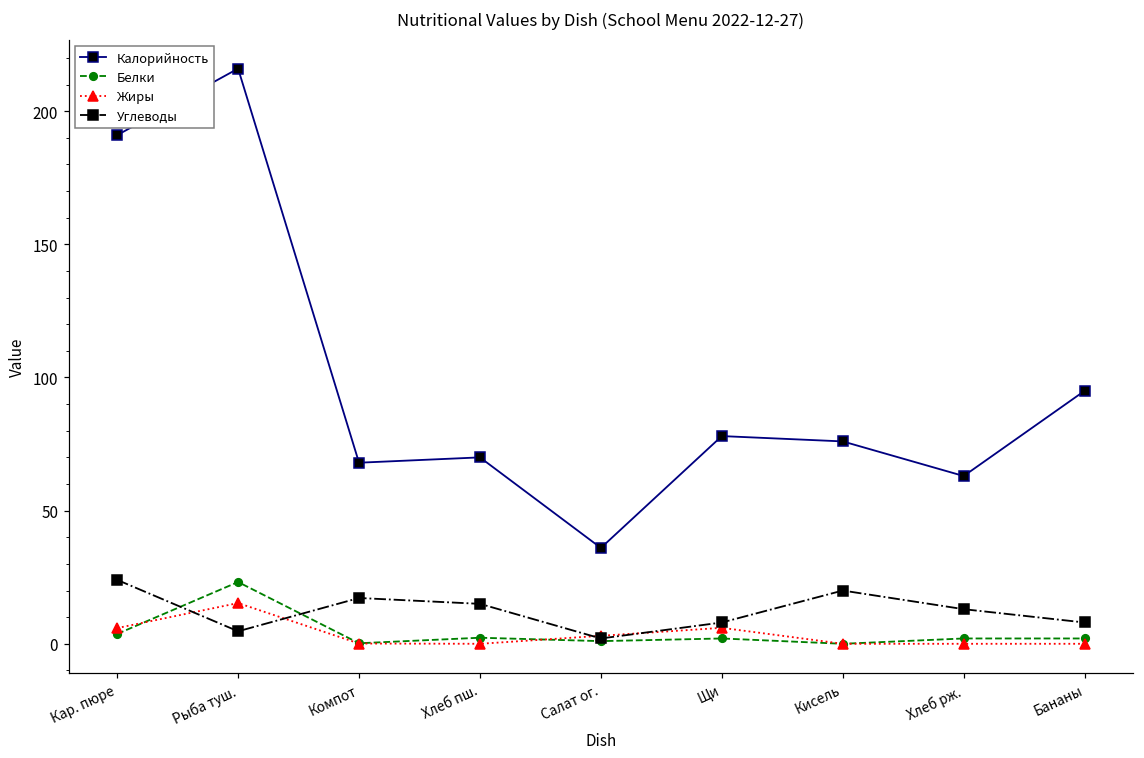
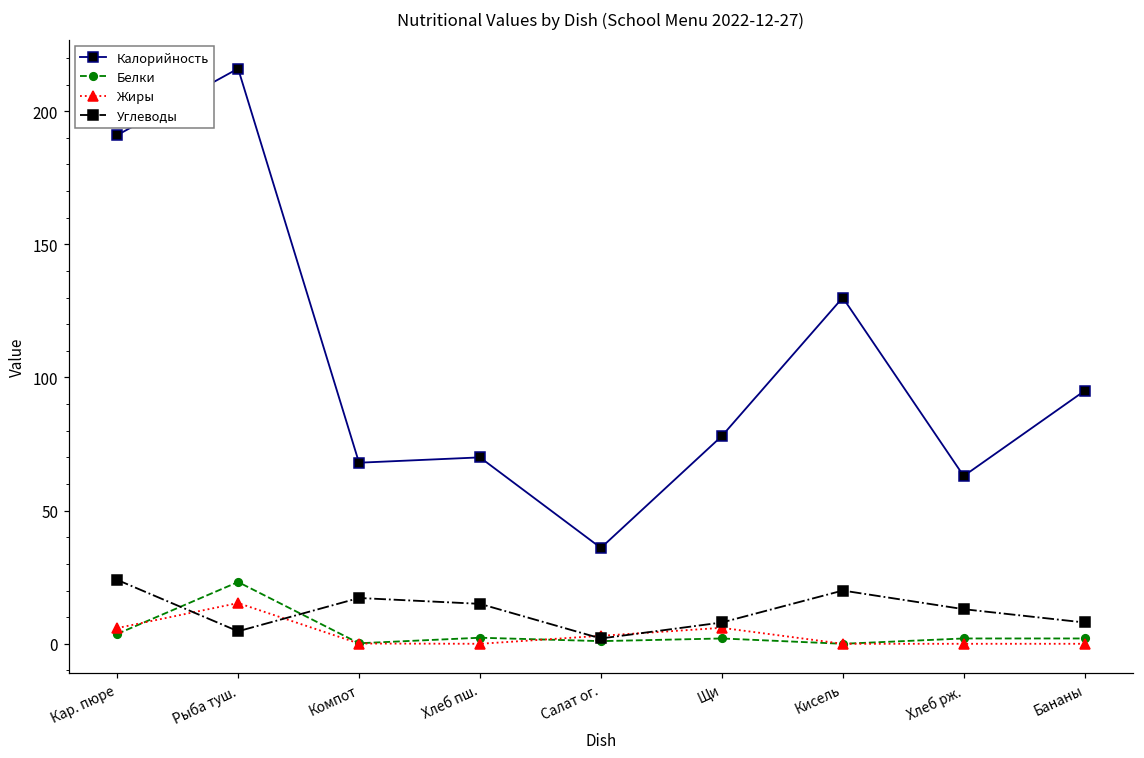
  {
    "Калорийность": {
      "Кар. пюре": 191,
      "Рыба туш.": 216,
      "Компот": 68,
      "Хлеб пш.": 70,
      "Салат ог.": 36,
      "Щи": 78,
-     "Кисель": 76,
+     "Кисель": 130,
      "Хлеб рж.": 63,
      "Бананы": 95
    },
    "Белки": {
      "Кар. пюре": 4,
      "Рыба туш.": 23,
      "Хлеб пш.": 2,
      "Щи": 2,
      "Хлеб рж.": 2,
      "Бананы": 2
    },
    "Жиры": {
      "Кар. пюре": 6,
      "Рыба туш.": 15,
      "Хлеб пш.": 0,
      "Щи": 6,
      "Хлеб рж.": 0,
      "Бананы": 0
    },
    "Углеводы": {
      "Кар. пюре": 24,
      "Рыба туш.": 5,
      "Компот": 17,
      "Хлеб пш.": 15,
      "Щи": 8,
      "Кисель": 20,
      "Хлеб рж.": 13,
      "Бананы": 8
    }
  }
